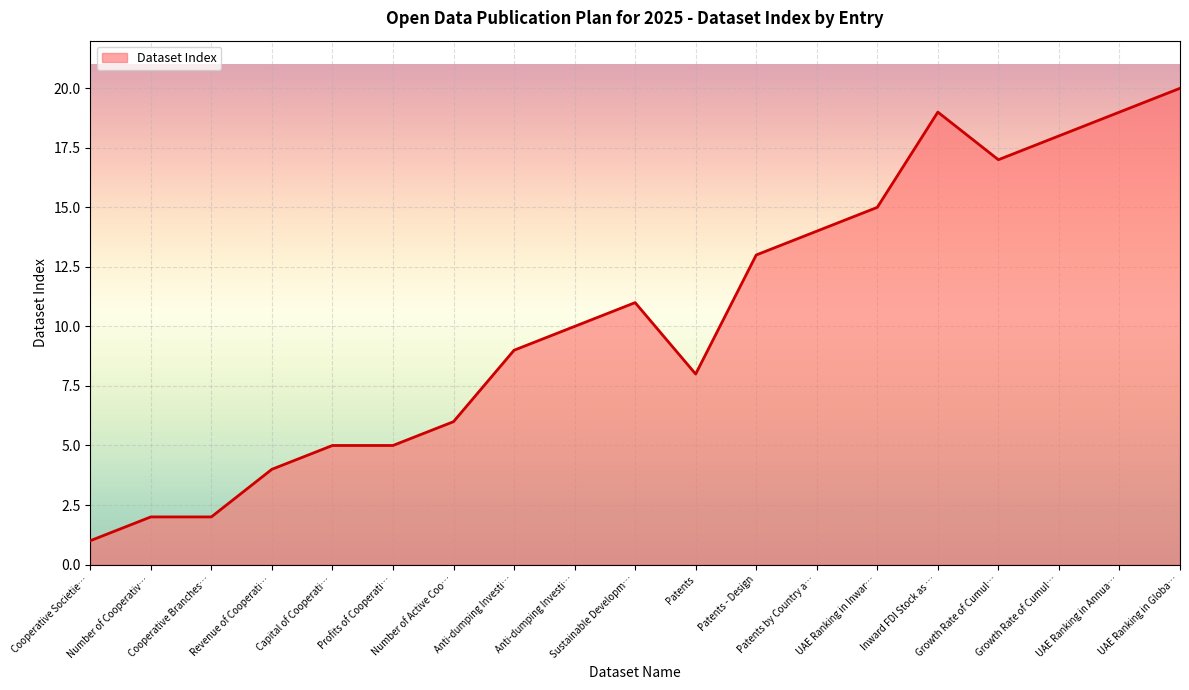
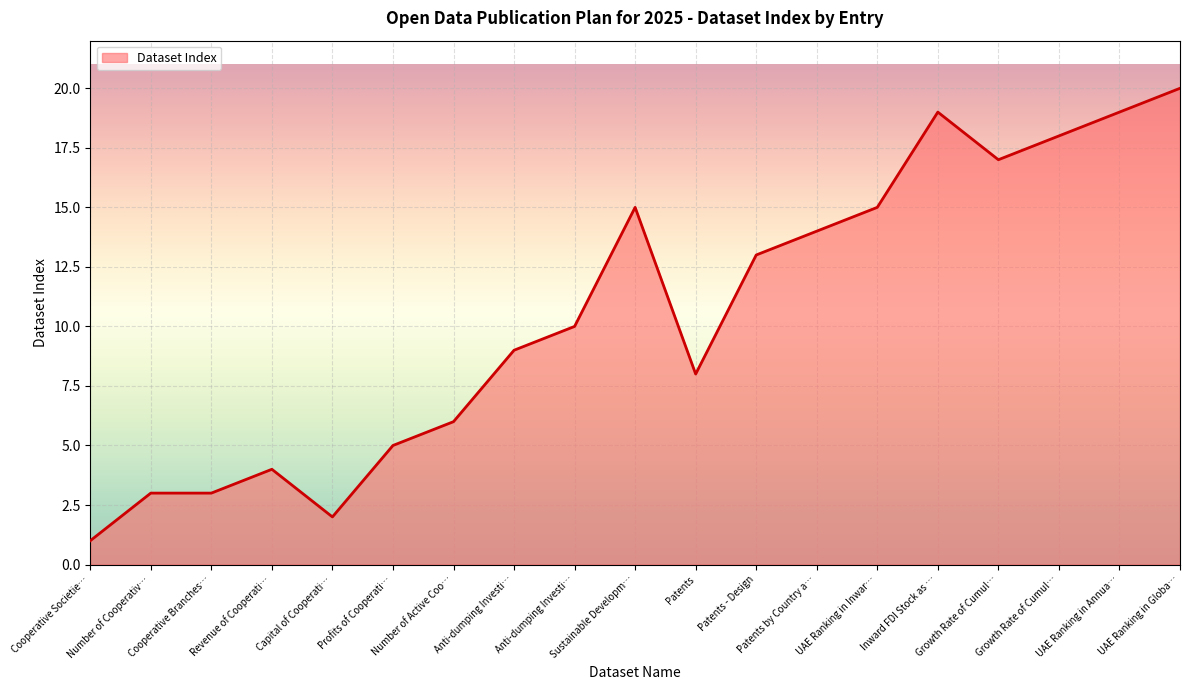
  {
    "Cooperative Societie…": 1,
-   "Number of Cooperativ…": 2,
-   "Cooperative Branches…": 2,
+   "Number of Cooperativ…": 3,
+   "Cooperative Branches…": 3,
    "Revenue of Cooperati…": 4,
-   "Capital of Cooperati…": 5,
+   "Capital of Cooperati…": 2,
    "Profits of Cooperati…": 5,
    "Number of Active Coo…": 6,
-   "Sustainable Developm…": 11,
+   "Sustainable Developm…": 15,
    "Patents": 8,
    "Patents - Design": 13,
    "Patents by Country a…": 14,
    "UAE Ranking in Inwar…": 15,
    "Inward FDI Stock as …": 19,
    "UAE Ranking in Annua…": 19,
    "UAE Ranking in Globa…": 20
  }
